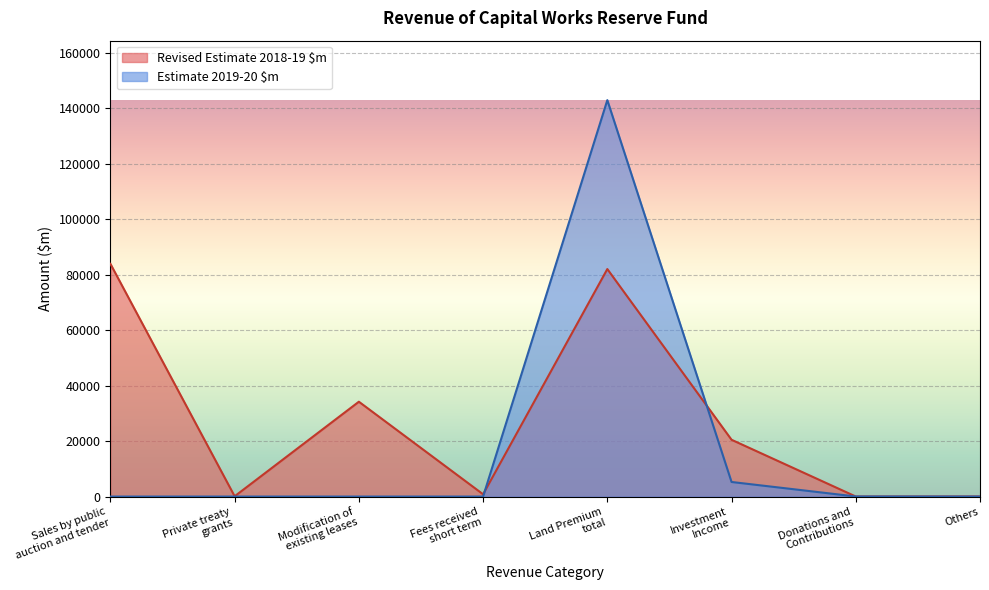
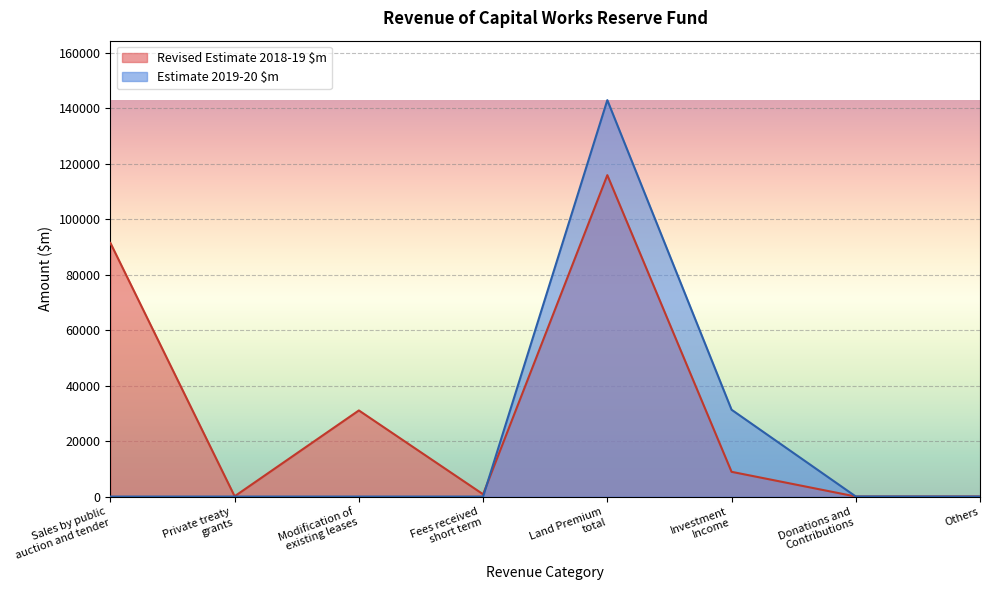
  {
    "Revised Estimate 2018-19 $m": {
-     "Sales by public auction and tender": 84000,
-     "Modification of existing leases": 34000,
-     "Land Premium total": 82000,
-     "Investment Income": 20000
+     "Sales by public auction and tender": 91000,
+     "Modification of existing leases": 31000,
+     "Land Premium total": 116000,
+     "Investment Income": 9000
    },
    "Estimate 2019-20 $m": {
      "Sales by public auction and tender": 0,
      "Modification of existing leases": 0,
      "Land Premium total": 143000,
-     "Investment Income": 5000
+     "Investment Income": 31000
    }
  }
